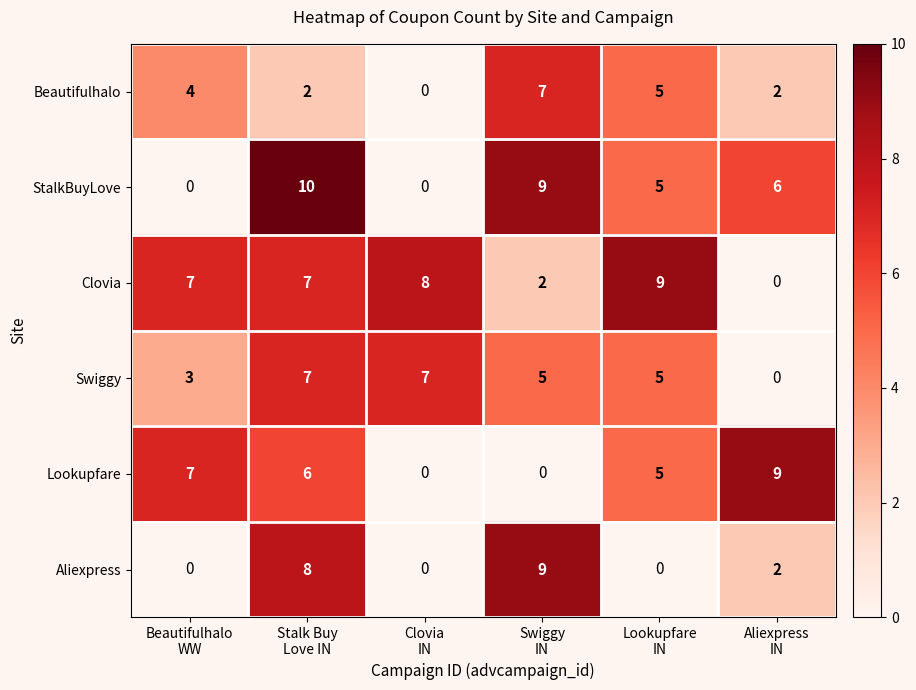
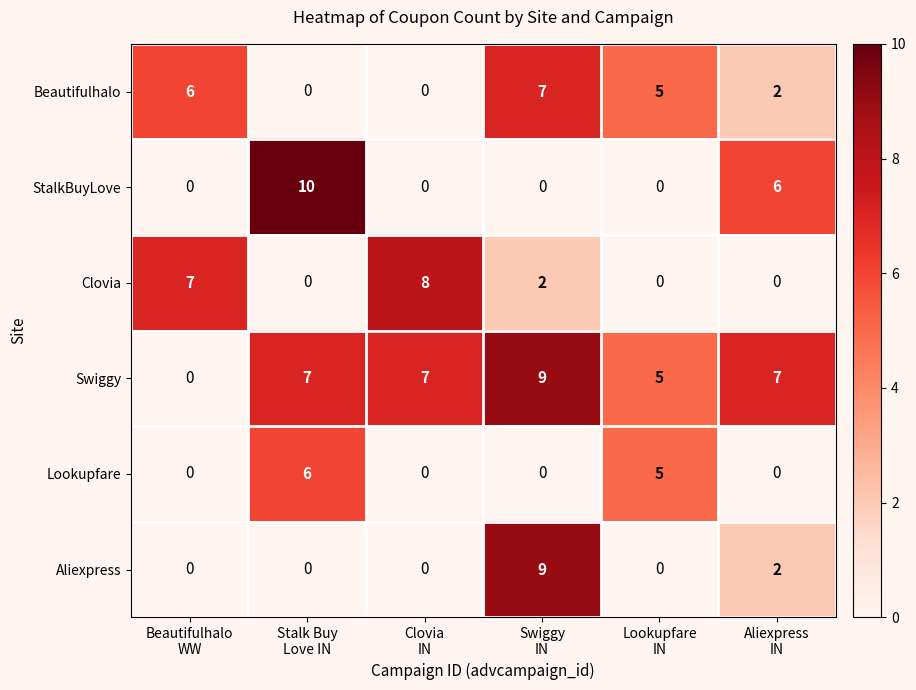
  {
    "Beautifulhalo": {
-     "Beautifulhalo WW": 4,
-     "Stalk Buy Love IN": 2,
+     "Beautifulhalo WW": 6,
+     "Stalk Buy Love IN": 0,
      "Clovia IN": 0,
      "Swiggy IN": 7,
      "Lookupfare IN": 5,
      "Aliexpress IN": 2
    },
    "StalkBuyLove": {
      "Beautifulhalo WW": 0,
      "Stalk Buy Love IN": 10,
      "Clovia IN": 0,
-     "Swiggy IN": 9,
-     "Lookupfare IN": 5,
+     "Swiggy IN": 0,
+     "Lookupfare IN": 0,
      "Aliexpress IN": 6
    },
    "Clovia": {
      "Beautifulhalo WW": 7,
-     "Stalk Buy Love IN": 7,
+     "Stalk Buy Love IN": 0,
      "Clovia IN": 8,
      "Swiggy IN": 2,
-     "Lookupfare IN": 9,
+     "Lookupfare IN": 0,
      "Aliexpress IN": 0
    },
    "Swiggy": {
-     "Beautifulhalo WW": 3,
+     "Beautifulhalo WW": 0,
      "Stalk Buy Love IN": 7,
      "Clovia IN": 7,
-     "Swiggy IN": 5,
+     "Swiggy IN": 9,
      "Lookupfare IN": 5,
-     "Aliexpress IN": 0
+     "Aliexpress IN": 7
    },
    "Lookupfare": {
-     "Beautifulhalo WW": 7,
+     "Beautifulhalo WW": 0,
      "Stalk Buy Love IN": 6,
      "Clovia IN": 0,
      "Swiggy IN": 0,
      "Lookupfare IN": 5,
-     "Aliexpress IN": 9
+     "Aliexpress IN": 0
    },
    "Aliexpress": {
      "Beautifulhalo WW": 0,
-     "Stalk Buy Love IN": 8,
+     "Stalk Buy Love IN": 0,
      "Clovia IN": 0,
      "Swiggy IN": 9,
      "Lookupfare IN": 0,
      "Aliexpress IN": 2
    }
  }
